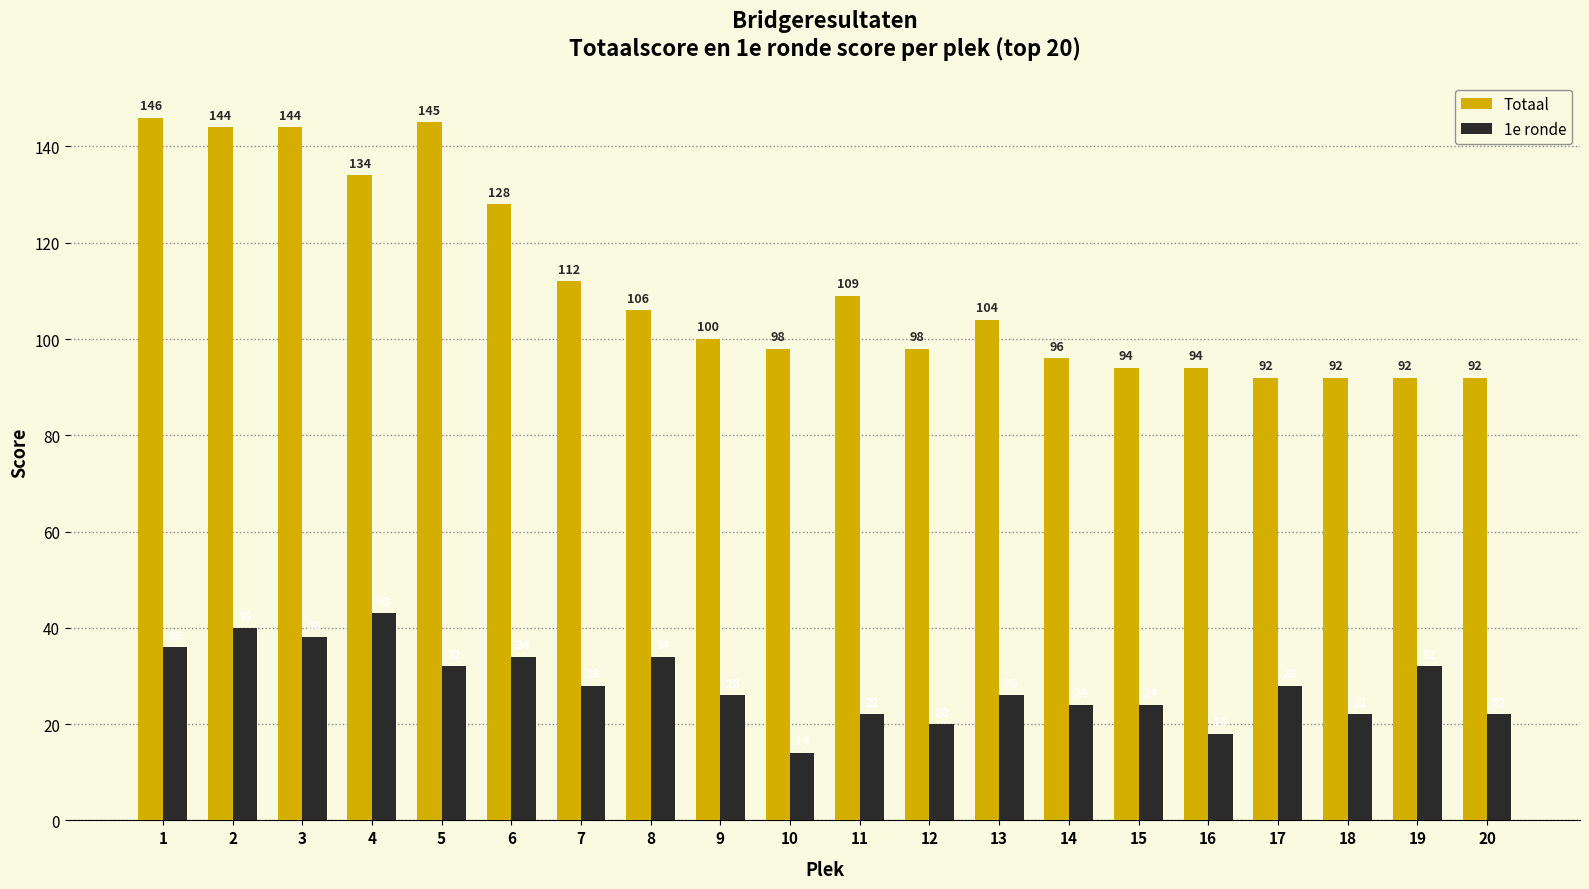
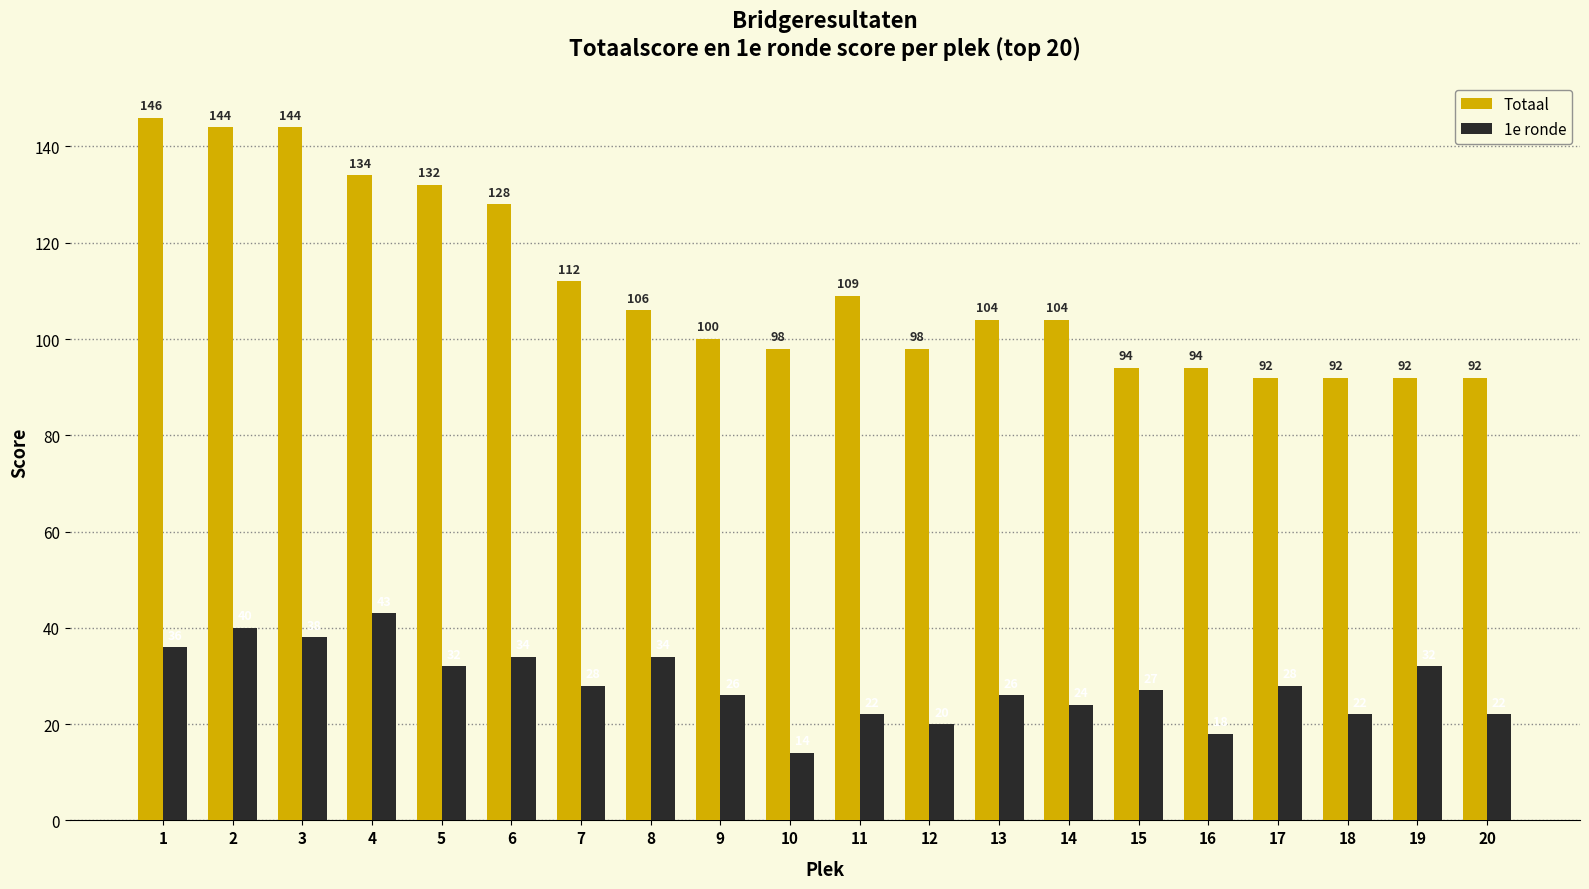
  {
    "Totaal": {
      "1": 146,
      "2": 144,
      "3": 144,
      "4": 134,
-     "5": 145,
+     "5": 132,
      "6": 128,
      "7": 112,
      "8": 106,
      "9": 100,
      "10": 98,
      "11": 109,
      "12": 98,
      "13": 104,
-     "14": 96,
+     "14": 104,
      "15": 94,
      "16": 94,
      "17": 92,
      "18": 92,
      "19": 92,
      "20": 92
    },
    "1e ronde": {
      "1": 36,
      "2": 40,
      "3": 38,
      "4": 43,
      "5": 32,
      "6": 34,
      "7": 28,
      "8": 34,
      "9": 26,
      "10": 14,
      "11": 22,
      "12": 20,
      "13": 26,
      "14": 24,
-     "15": 24,
+     "15": 27,
      "16": 18,
      "17": 28,
      "18": 22,
      "19": 32,
      "20": 22
    }
  }
